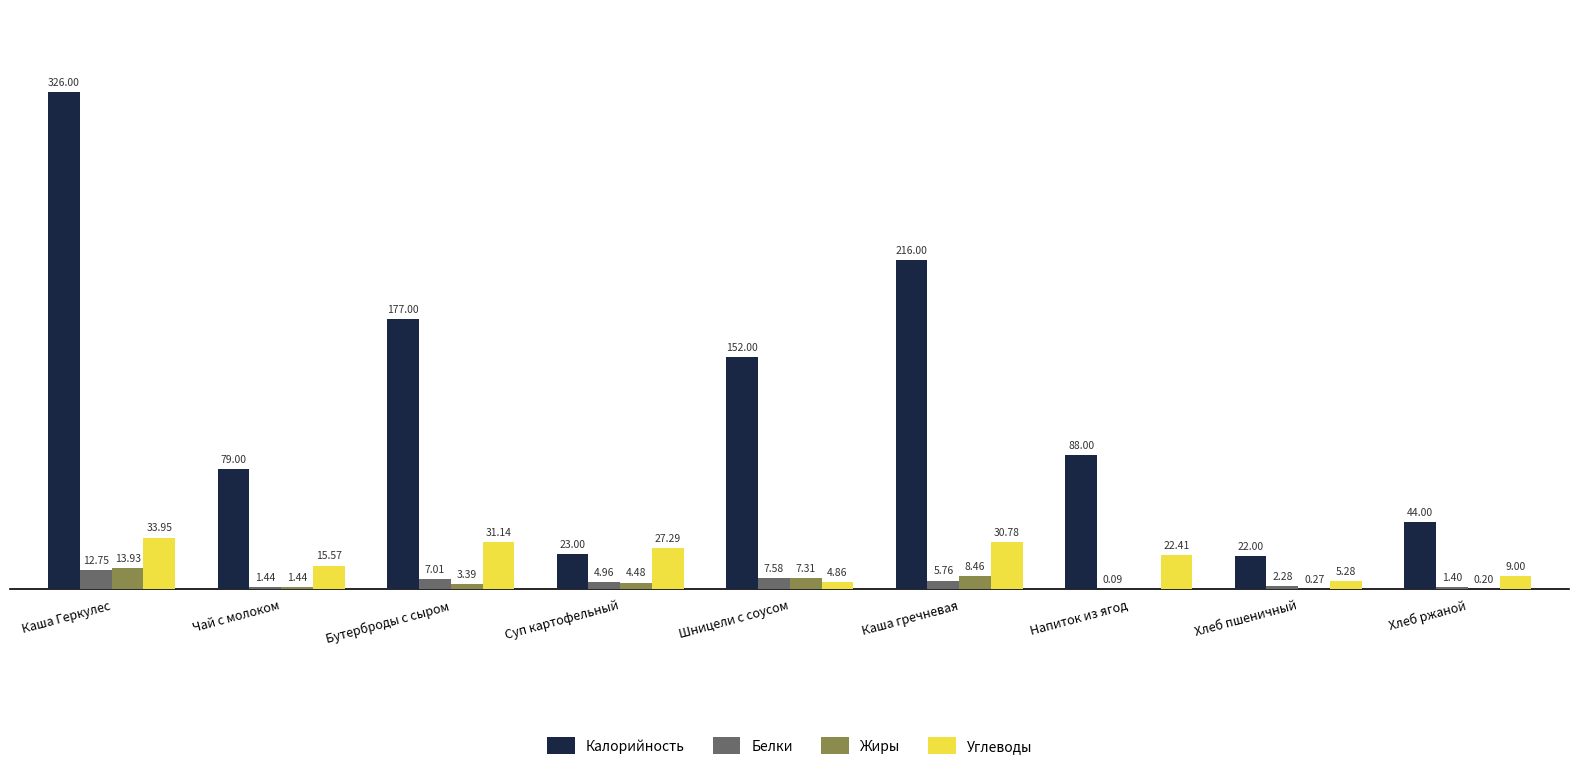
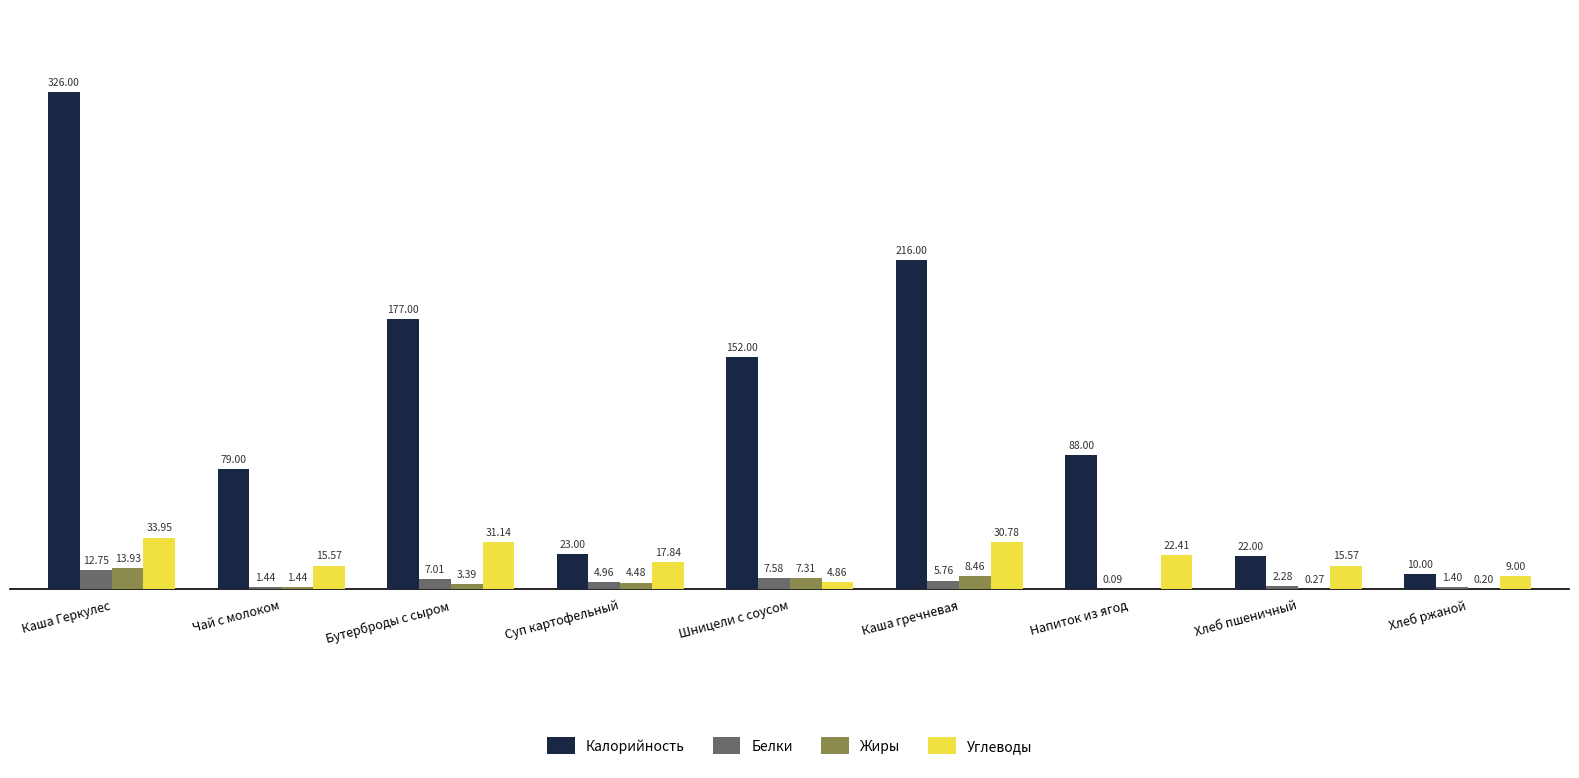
  {
    "Калорийность": {
      "Каша Геркулес": 326.00,
      "Чай с молоком": 79.00,
      "Бутерброды с сыром": 177.00,
      "Суп картофельный": 23.00,
      "Шницели с соусом": 152.00,
      "Каша гречневая": 216.00,
      "Напиток из ягод": 88.00,
      "Хлеб пшеничный": 22.00,
-     "Хлеб ржаной": 44.00
+     "Хлеб ржаной": 10.00
    },
    "Углеводы": {
      "Каша Геркулес": 33.95,
      "Чай с молоком": 15.57,
      "Бутерброды с сыром": 31.14,
-     "Суп картофельный": 27.29,
+     "Суп картофельный": 17.84,
      "Шницели с соусом": 4.86,
      "Каша гречневая": 30.78,
      "Напиток из ягод": 22.41,
-     "Хлеб пшеничный": 5.28,
+     "Хлеб пшеничный": 15.57,
      "Хлеб ржаной": 9.00
    }
  }
